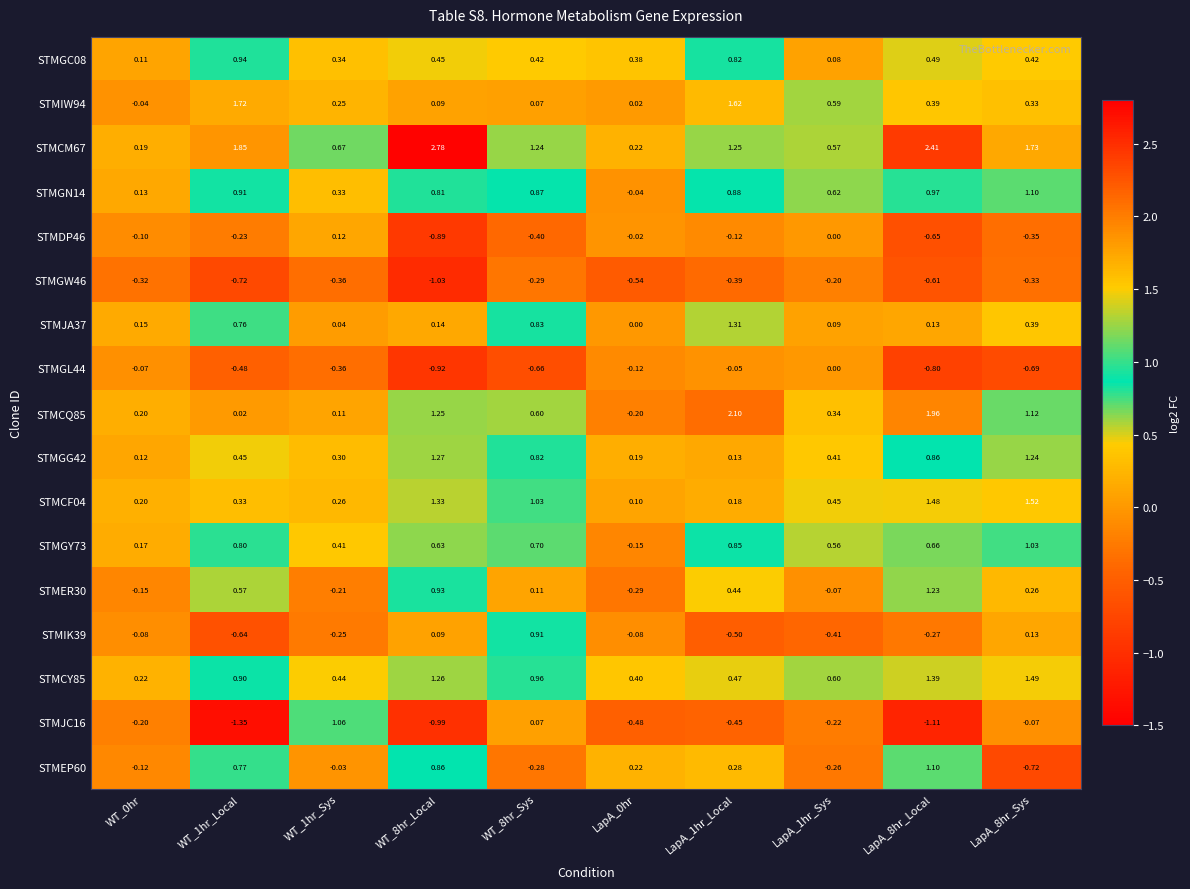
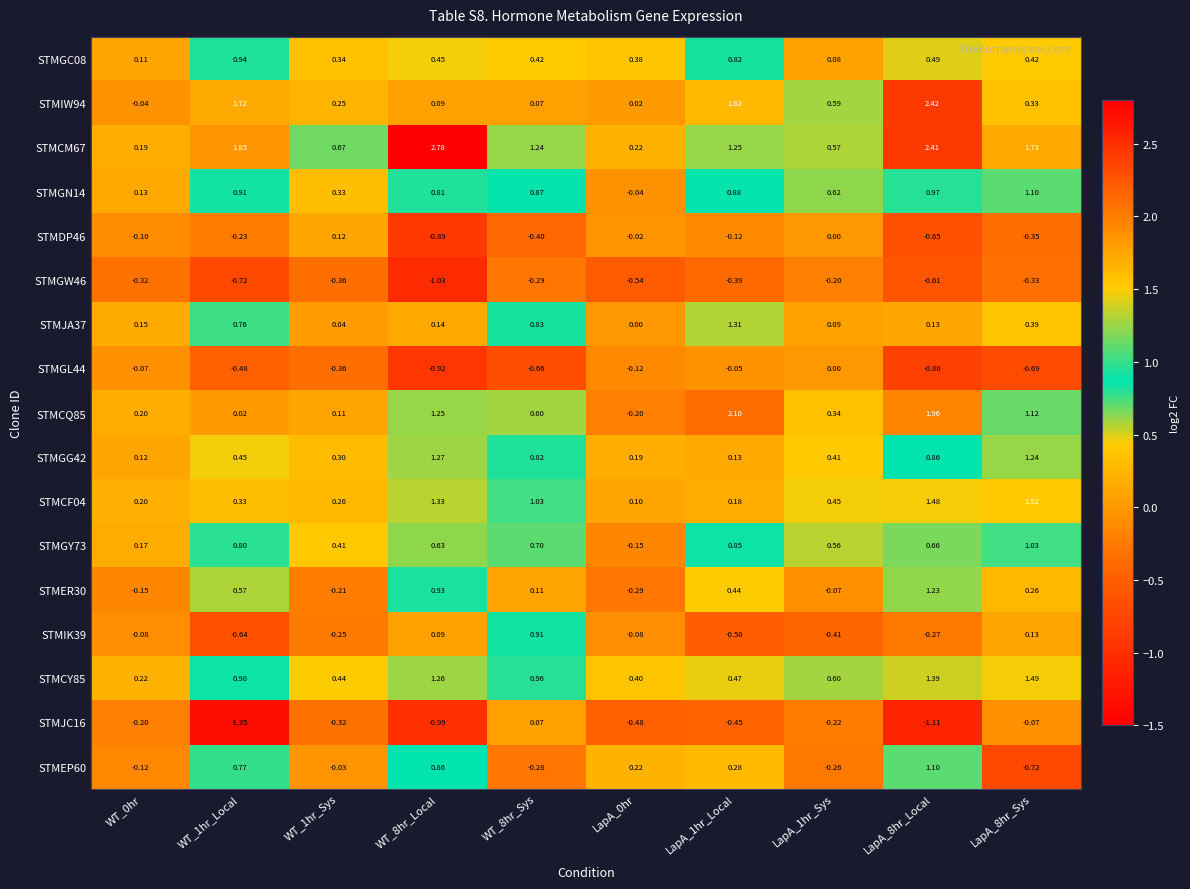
  {
    "STMGC08": {
      "WT_0hr": 0.11,
      "WT_1hr_Local": 0.94,
      "WT_1hr_Sys": 0.34,
      "WT_8hr_Local": 0.45,
      "WT_8hr_Sys": 0.42,
      "LapA_0hr": 0.38,
      "LapA_1hr_Local": 0.82,
      "LapA_1hr_Sys": 0.08,
      "LapA_8hr_Local": 0.49
    },
    "STMIW94": {
      "WT_0hr": -0.04,
      "WT_1hr_Local": 1.72,
      "WT_1hr_Sys": 0.25,
      "WT_8hr_Local": 0.09,
      "WT_8hr_Sys": 0.07,
      "LapA_0hr": 0.02,
      "LapA_1hr_Local": 1.62,
      "LapA_1hr_Sys": 0.59,
-     "LapA_8hr_Local": 0.39,
+     "LapA_8hr_Local": 2.42,
      "LapA_8hr_Sys": 0.33
    },
    "STMCM67": {
      "WT_0hr": 0.19,
      "WT_1hr_Local": 1.85,
      "WT_1hr_Sys": 0.67,
      "WT_8hr_Local": 2.78,
      "WT_8hr_Sys": 1.24,
      "LapA_0hr": 0.22,
      "LapA_1hr_Local": 1.25,
      "LapA_1hr_Sys": 0.57,
      "LapA_8hr_Local": 2.41,
      "LapA_8hr_Sys": 1.73
    },
    "STMGN14": {
      "WT_0hr": 0.13,
      "WT_1hr_Local": 0.91,
      "WT_1hr_Sys": 0.33,
      "WT_8hr_Local": 0.81,
      "WT_8hr_Sys": 0.87,
      "LapA_0hr": -0.04,
      "LapA_1hr_Local": 0.88,
      "LapA_1hr_Sys": 0.62,
      "LapA_8hr_Local": 0.97,
      "LapA_8hr_Sys": 1.10
    },
    "STMDP46": {
      "WT_0hr": -0.10,
      "WT_1hr_Local": -0.23,
      "WT_1hr_Sys": 0.12,
      "WT_8hr_Local": -0.89,
      "WT_8hr_Sys": -0.40,
      "LapA_0hr": -0.02,
      "LapA_1hr_Local": -0.12,
      "LapA_1hr_Sys": 0.00,
      "LapA_8hr_Local": -0.65,
      "LapA_8hr_Sys": -0.35
    },
    "STMGW46": {
      "WT_0hr": -0.32,
      "WT_1hr_Local": -0.72,
      "WT_1hr_Sys": -0.36,
      "WT_8hr_Local": -1.03,
      "WT_8hr_Sys": -0.29,
      "LapA_0hr": -0.54,
      "LapA_1hr_Local": -0.39,
      "LapA_1hr_Sys": -0.20,
      "LapA_8hr_Local": -0.61,
      "LapA_8hr_Sys": -0.33
    },
    "STMJA37": {
      "WT_0hr": 0.15,
      "WT_1hr_Local": 0.76,
      "WT_1hr_Sys": 0.04,
      "WT_8hr_Local": 0.14,
      "WT_8hr_Sys": 0.83,
      "LapA_0hr": 0.00,
      "LapA_1hr_Local": 1.31,
      "LapA_1hr_Sys": 0.09,
      "LapA_8hr_Local": 0.13,
      "LapA_8hr_Sys": 0.39
    },
    "STMGL44": {
      "WT_0hr": -0.07,
      "WT_1hr_Local": -0.48,
      "WT_1hr_Sys": -0.36,
      "WT_8hr_Local": -0.92,
      "WT_8hr_Sys": -0.66,
      "LapA_0hr": -0.12,
      "LapA_1hr_Local": -0.05,
      "LapA_1hr_Sys": 0.00,
      "LapA_8hr_Local": -0.80,
      "LapA_8hr_Sys": -0.69
    },
    "STMCQ85": {
      "WT_0hr": 0.20,
      "WT_1hr_Local": 0.02,
      "WT_1hr_Sys": 0.11,
      "WT_8hr_Local": 1.25,
      "WT_8hr_Sys": 0.60,
      "LapA_0hr": -0.20,
      "LapA_1hr_Local": 2.10,
      "LapA_1hr_Sys": 0.34,
      "LapA_8hr_Local": 1.96,
      "LapA_8hr_Sys": 1.12
    },
    "STMGG42": {
      "WT_0hr": 0.12,
      "WT_1hr_Local": 0.45,
      "WT_1hr_Sys": 0.30,
      "WT_8hr_Local": 1.27,
      "WT_8hr_Sys": 0.82,
      "LapA_0hr": 0.19,
      "LapA_1hr_Local": 0.13,
      "LapA_1hr_Sys": 0.41,
      "LapA_8hr_Local": 0.86,
      "LapA_8hr_Sys": 1.24
    },
    "STMCF04": {
      "WT_0hr": 0.20,
      "WT_1hr_Local": 0.33,
      "WT_1hr_Sys": 0.26,
      "WT_8hr_Local": 1.33,
      "WT_8hr_Sys": 1.03,
      "LapA_0hr": 0.10,
      "LapA_1hr_Local": 0.18,
      "LapA_1hr_Sys": 0.45,
      "LapA_8hr_Local": 1.48,
      "LapA_8hr_Sys": 1.52
    },
    "STMGY73": {
      "WT_0hr": 0.17,
      "WT_1hr_Local": 0.80,
      "WT_1hr_Sys": 0.41,
      "WT_8hr_Local": 0.63,
      "WT_8hr_Sys": 0.70,
      "LapA_0hr": -0.15,
      "LapA_1hr_Local": 0.85,
      "LapA_1hr_Sys": 0.56,
      "LapA_8hr_Local": 0.66,
      "LapA_8hr_Sys": 1.03
    },
    "STMER30": {
      "WT_0hr": -0.15,
      "WT_1hr_Local": 0.57,
      "WT_1hr_Sys": -0.21,
      "WT_8hr_Local": 0.93,
      "WT_8hr_Sys": 0.11,
      "LapA_0hr": -0.29,
      "LapA_1hr_Local": 0.44,
      "LapA_1hr_Sys": -0.07,
      "LapA_8hr_Local": 1.23,
      "LapA_8hr_Sys": 0.26
    },
    "STMIK39": {
      "WT_0hr": -0.08,
      "WT_1hr_Local": -0.64,
      "WT_1hr_Sys": -0.25,
      "WT_8hr_Local": 0.09,
      "WT_8hr_Sys": 0.91,
      "LapA_0hr": -0.08,
      "LapA_1hr_Local": -0.50,
      "LapA_1hr_Sys": -0.41,
      "LapA_8hr_Local": -0.27,
      "LapA_8hr_Sys": 0.13
    },
    "STMCY85": {
      "WT_0hr": 0.22,
      "WT_1hr_Local": 0.90,
      "WT_1hr_Sys": 0.44,
      "WT_8hr_Local": 1.26,
      "WT_8hr_Sys": 0.96,
      "LapA_0hr": 0.40,
      "LapA_1hr_Local": 0.47,
      "LapA_1hr_Sys": 0.60,
      "LapA_8hr_Local": 1.39,
      "LapA_8hr_Sys": 1.49
    },
    "STMJC16": {
      "WT_0hr": -0.20,
      "WT_1hr_Local": -1.35,
-     "WT_1hr_Sys": 1.06,
+     "WT_1hr_Sys": -0.32,
      "WT_8hr_Local": -0.99,
      "WT_8hr_Sys": 0.07,
      "LapA_0hr": -0.48,
      "LapA_1hr_Local": -0.45,
      "LapA_1hr_Sys": -0.22,
      "LapA_8hr_Local": -1.11,
      "LapA_8hr_Sys": -0.07
    },
    "STMEP60": {
      "WT_0hr": -0.12,
      "WT_1hr_Local": 0.77,
      "WT_1hr_Sys": -0.03,
      "WT_8hr_Local": 0.86,
      "WT_8hr_Sys": -0.28,
      "LapA_0hr": 0.22,
      "LapA_1hr_Local": 0.28,
      "LapA_1hr_Sys": -0.26,
      "LapA_8hr_Local": 1.10,
      "LapA_8hr_Sys": -0.72
    }
  }
